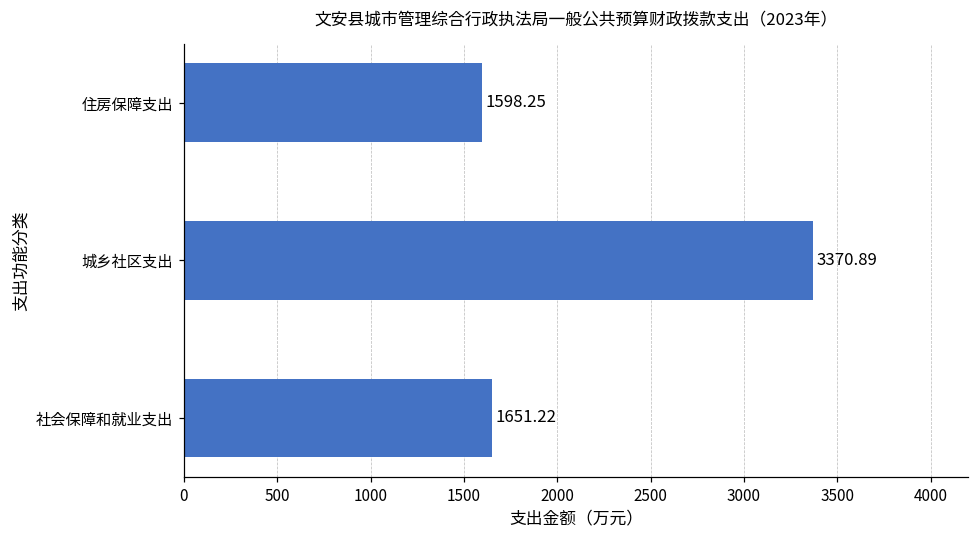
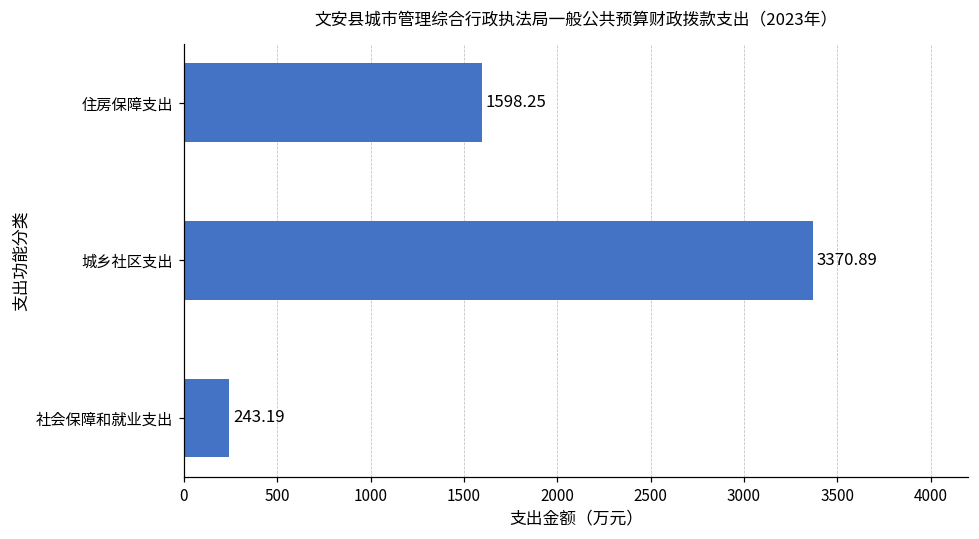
  {
    "住房保障支出": 1598.25,
    "城乡社区支出": 3370.89,
-   "社会保障和就业支出": 1651.22
+   "社会保障和就业支出": 243.19
  }
